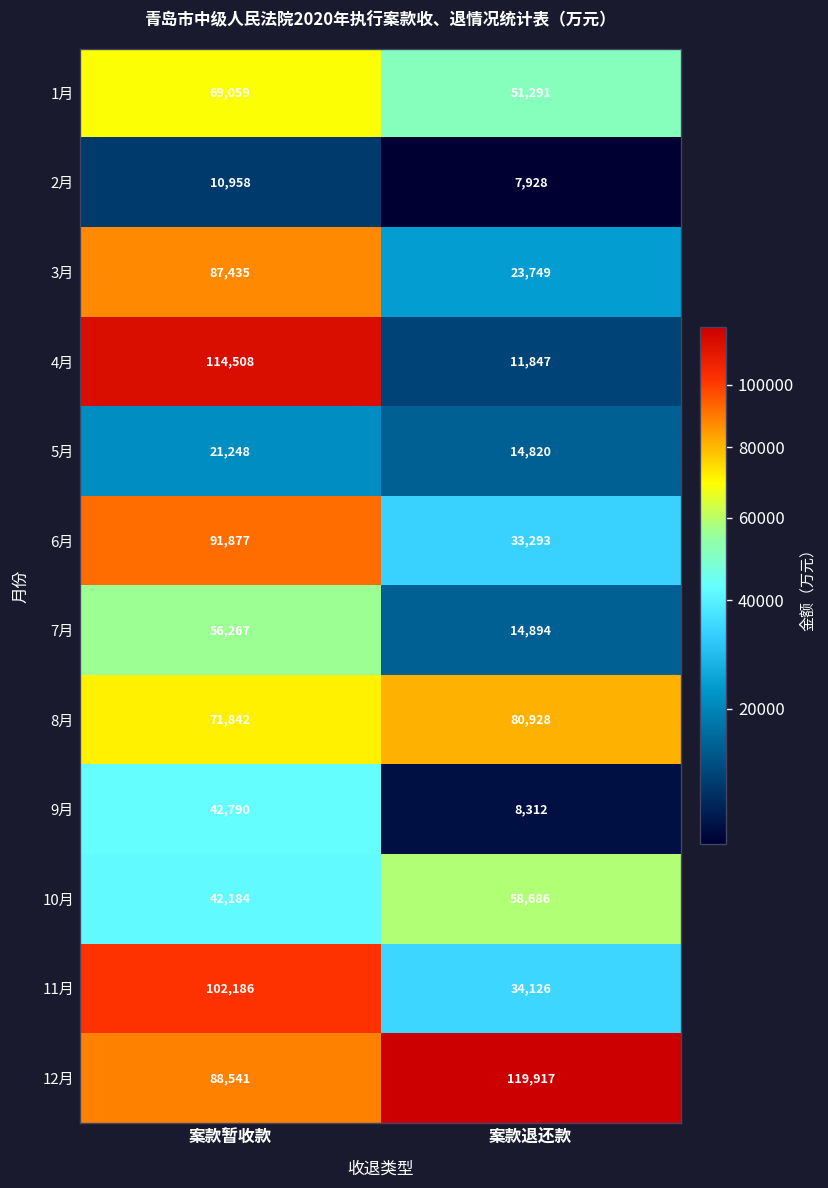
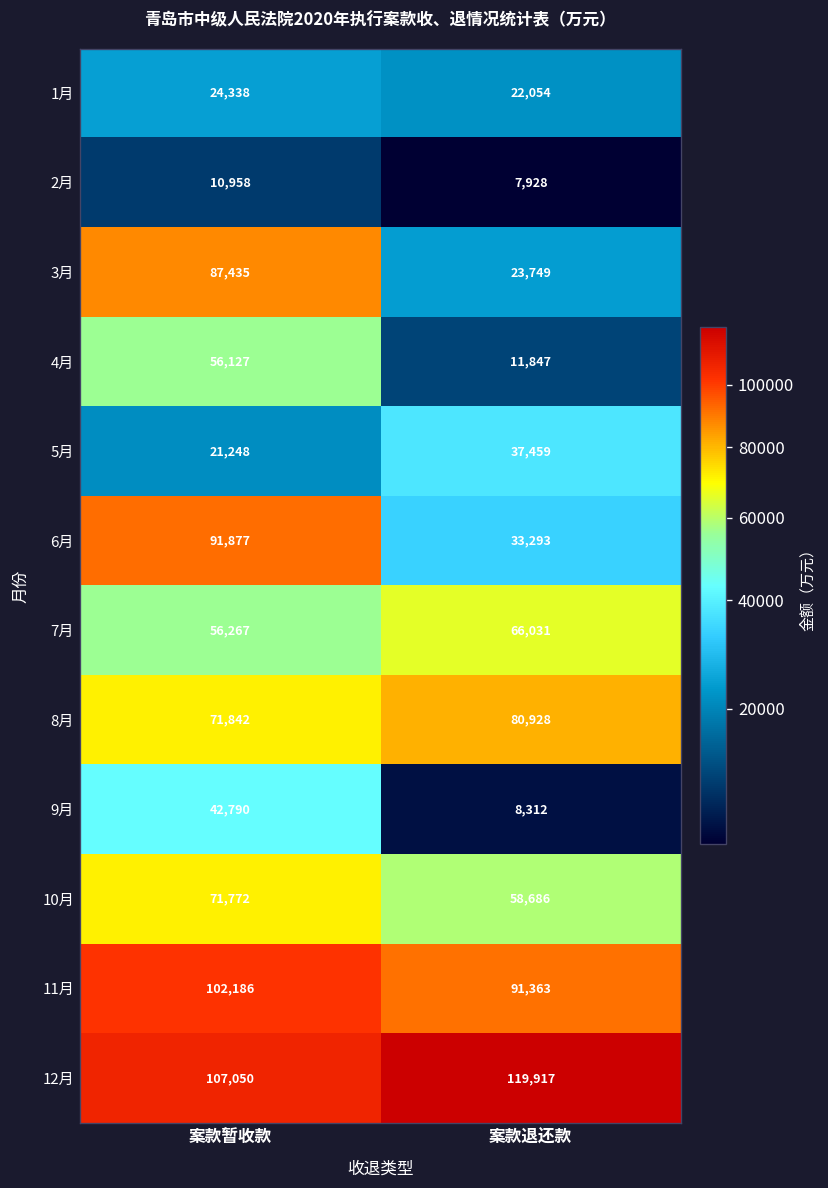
  {
    "1月": {
-     "案款暂收款": "69,059",
-     "案款退还款": "51,291"
+     "案款暂收款": "24,338",
+     "案款退还款": "22,054"
    },
    "4月": {
-     "案款暂收款": "114,508"
+     "案款暂收款": "56,127"
    },
    "5月": {
-     "案款退还款": "14,820"
+     "案款退还款": "37,459"
    },
    "7月": {
-     "案款退还款": "14,894"
+     "案款退还款": "66,031"
    },
    "10月": {
-     "案款暂收款": "42,184"
+     "案款暂收款": "71,772"
    },
    "11月": {
-     "案款退还款": "34,126"
+     "案款退还款": "91,363"
    },
    "12月": {
-     "案款暂收款": "88,541"
+     "案款暂收款": "107,050"
    }
  }
